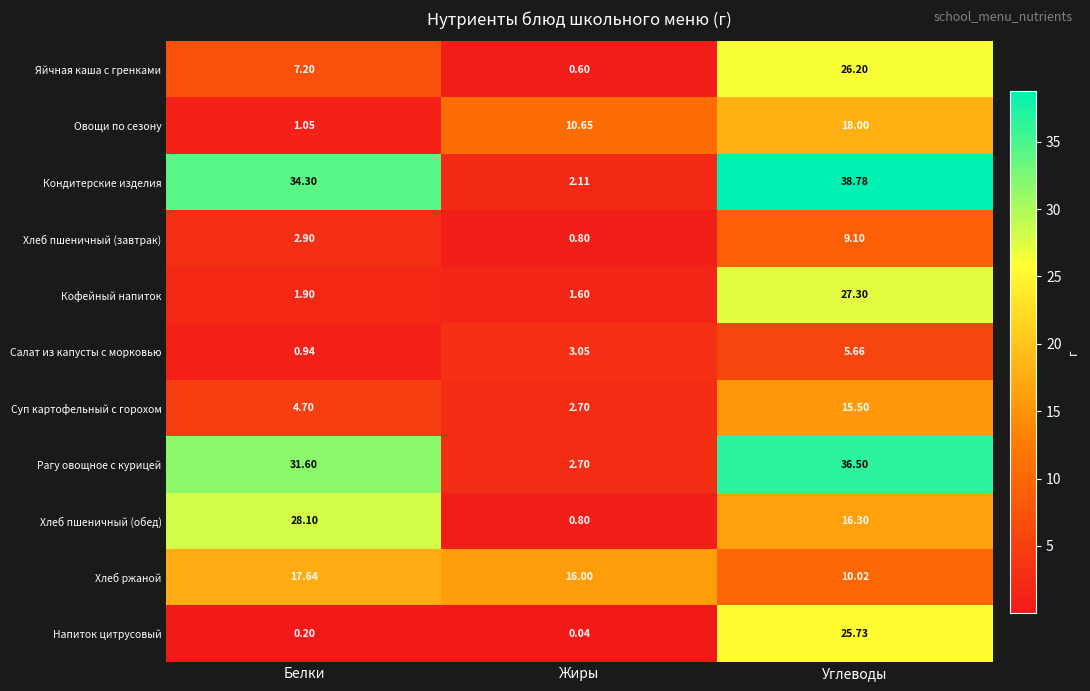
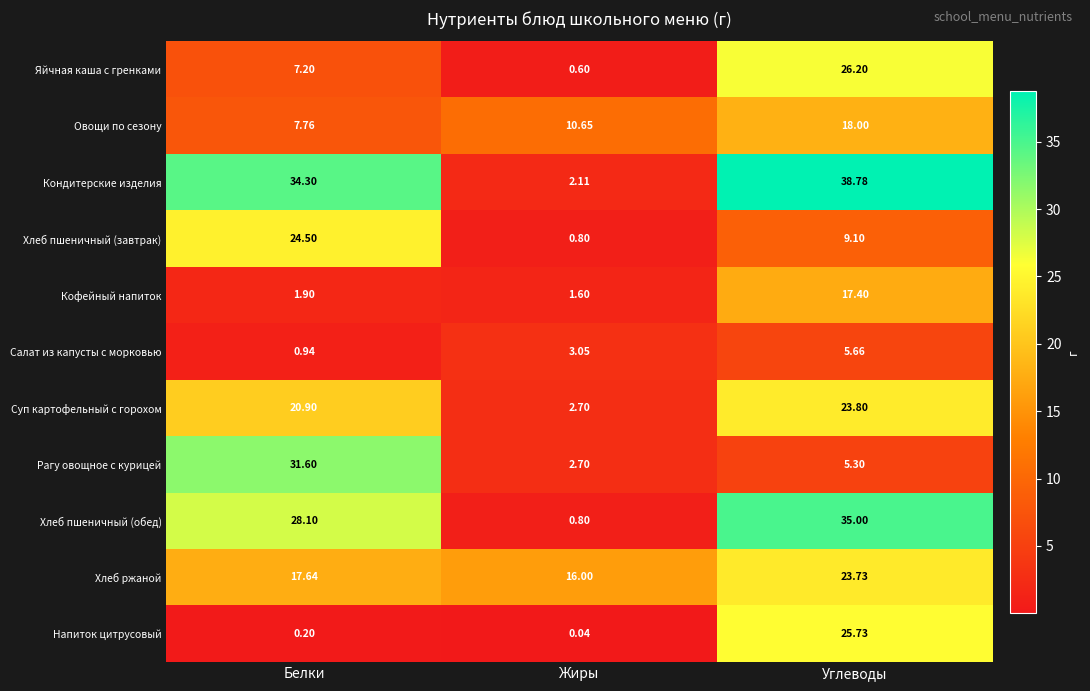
  {
    "Яйчная каша с гренками": {
      "Белки": 7.20,
      "Жиры": 0.60,
      "Углеводы": 26.20
    },
    "Овощи по сезону": {
-     "Белки": 1.05,
+     "Белки": 7.76,
      "Жиры": 10.65,
      "Углеводы": 18.00
    },
    "Кондитерские изделия": {
      "Белки": 34.30,
      "Жиры": 2.11,
      "Углеводы": 38.78
    },
    "Хлеб пшеничный (завтрак)": {
-     "Белки": 2.90,
+     "Белки": 24.50,
      "Жиры": 0.80,
      "Углеводы": 9.10
    },
    "Кофейный напиток": {
      "Белки": 1.90,
      "Жиры": 1.60,
-     "Углеводы": 27.30
+     "Углеводы": 17.40
    },
    "Салат из капусты с морковью": {
      "Белки": 0.94,
      "Жиры": 3.05,
      "Углеводы": 5.66
    },
    "Суп картофельный с горохом": {
-     "Белки": 4.70,
+     "Белки": 20.90,
      "Жиры": 2.70,
-     "Углеводы": 15.50
+     "Углеводы": 23.80
    },
    "Рагу овощное с курицей": {
      "Белки": 31.60,
      "Жиры": 2.70,
-     "Углеводы": 36.50
+     "Углеводы": 5.30
    },
    "Хлеб пшеничный (обед)": {
      "Белки": 28.10,
      "Жиры": 0.80,
-     "Углеводы": 16.30
+     "Углеводы": 35.00
    },
    "Хлеб ржаной": {
      "Белки": 17.64,
      "Жиры": 16.00,
-     "Углеводы": 10.02
+     "Углеводы": 23.73
    },
    "Напиток цитрусовый": {
      "Белки": 0.20,
      "Жиры": 0.04,
      "Углеводы": 25.73
    }
  }
